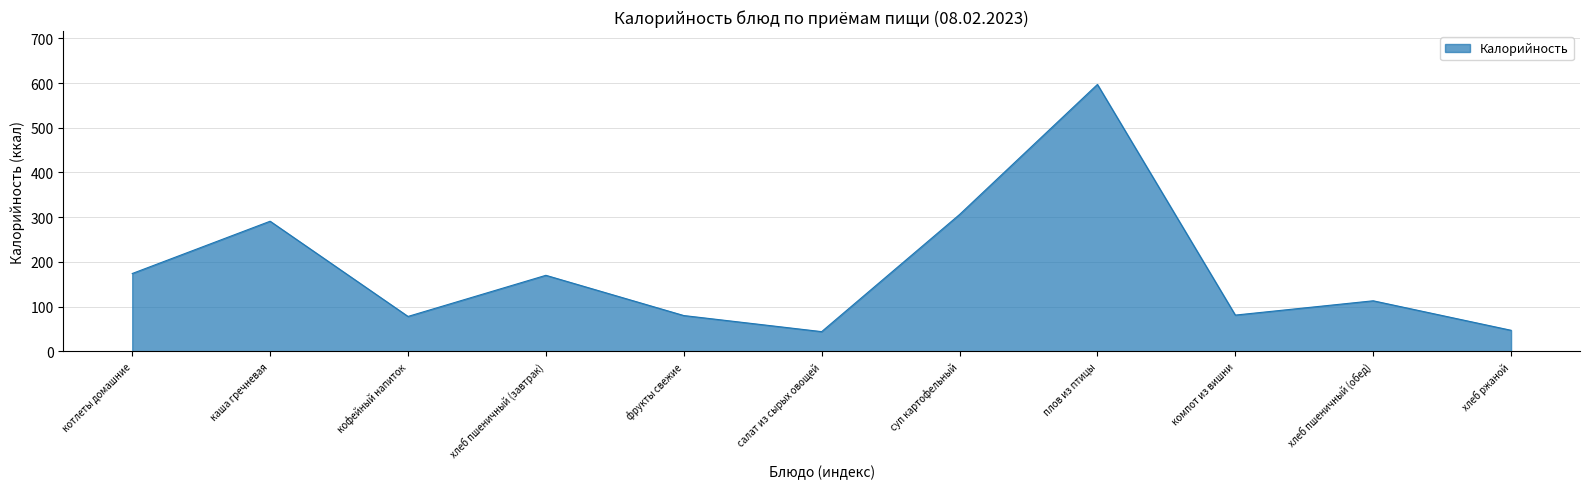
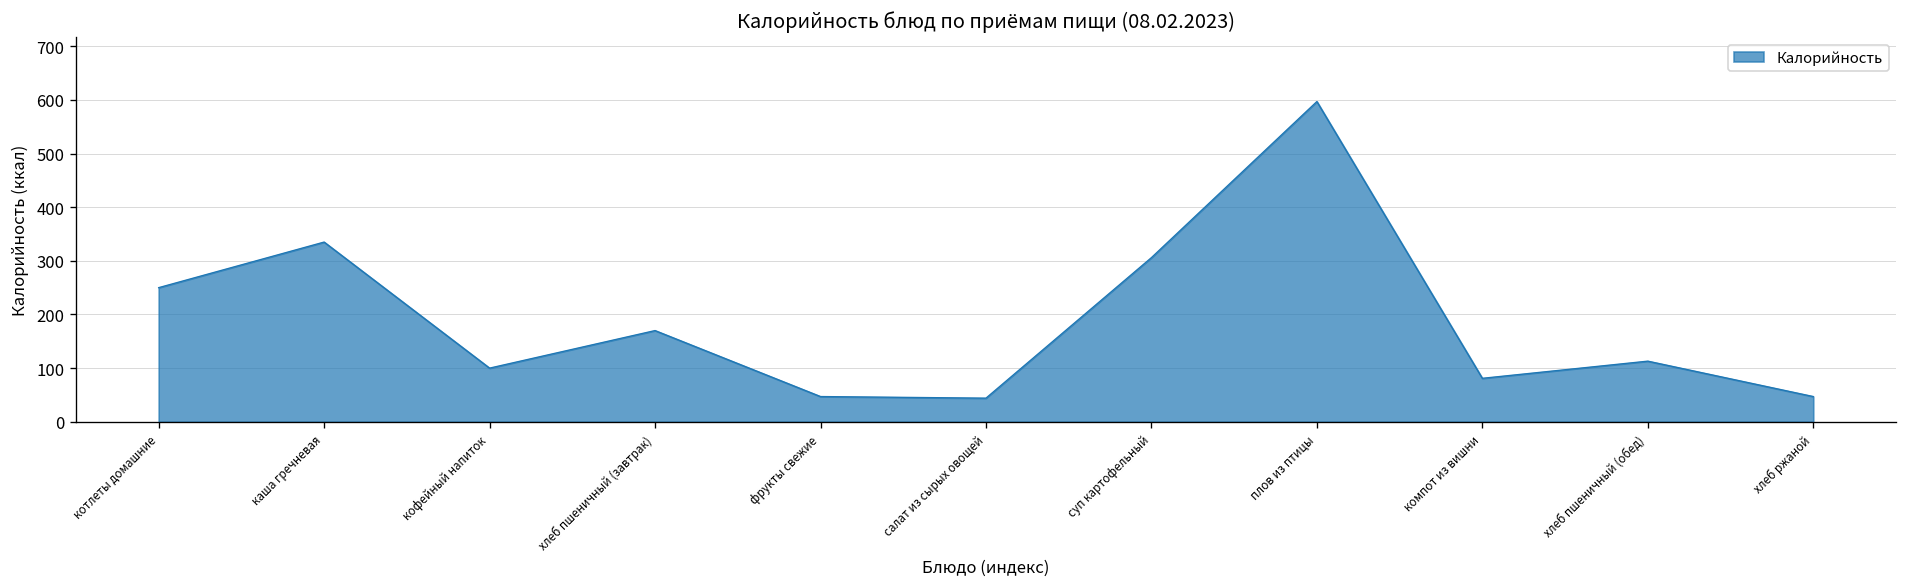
  {
-   "котлеты домашние": 170,
-   "каша гречневая": 290,
-   "кофейный напиток": 80,
+   "котлеты домашние": 250,
+   "каша гречневая": 340,
+   "кофейный напиток": 100,
    "хлеб пшеничный (завтрак)": 170,
-   "фрукты свежие": 80,
+   "фрукты свежие": 50,
    "салат из сырых овощей": 40,
    "суп картофельный": 310,
    "плов из птицы": 600,
    "компот из вишни": 80,
    "хлеб пшеничный (обед)": 110,
    "хлеб ржаной": 50
  }
